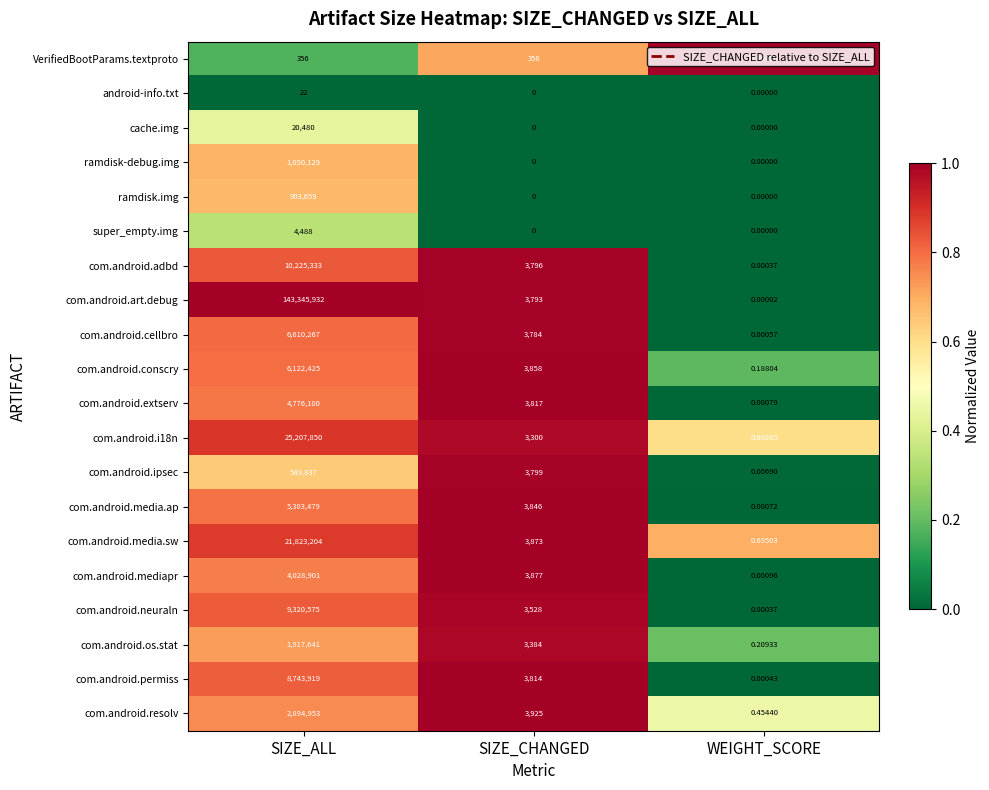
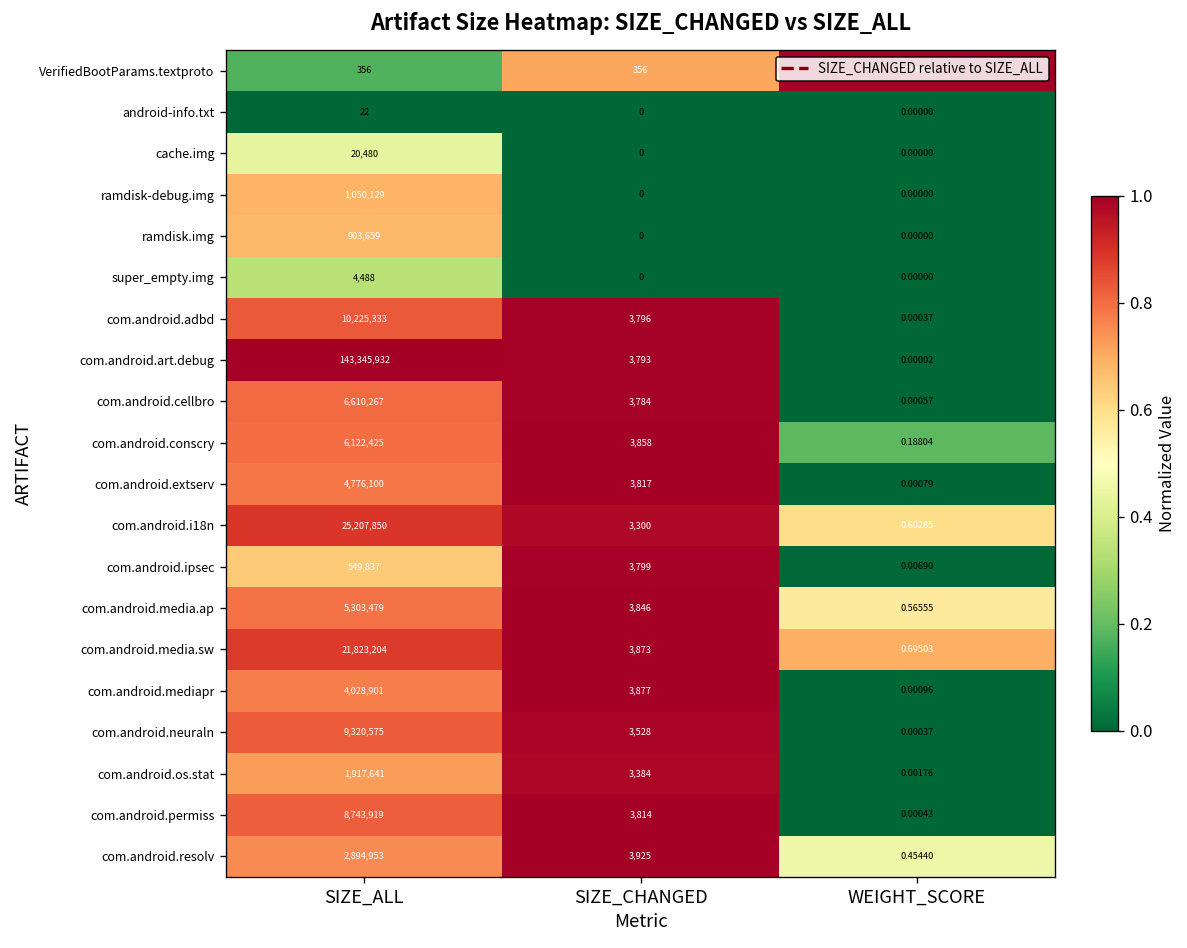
  {
    "VerifiedBootParams.textproto": {
      "SIZE_ALL": "356",
      "SIZE_CHANGED": "356"
    },
    "android-info.txt": {
      "SIZE_ALL": "22",
      "SIZE_CHANGED": "0",
      "WEIGHT_SCORE": "0.00000"
    },
    "cache.img": {
      "SIZE_ALL": "20,480",
      "SIZE_CHANGED": "0",
      "WEIGHT_SCORE": "0.00000"
    },
    "ramdisk-debug.img": {
      "SIZE_ALL": "1,050,129",
      "SIZE_CHANGED": "0",
      "WEIGHT_SCORE": "0.00000"
    },
    "ramdisk.img": {
      "SIZE_ALL": "903,659",
      "SIZE_CHANGED": "0",
      "WEIGHT_SCORE": "0.00000"
    },
    "super_empty.img": {
      "SIZE_ALL": "4,488",
      "SIZE_CHANGED": "0",
      "WEIGHT_SCORE": "0.00000"
    },
    "com.android.adbd": {
      "SIZE_ALL": "10,225,333",
      "SIZE_CHANGED": "3,796",
      "WEIGHT_SCORE": "0.00037"
    },
    "com.android.art.debug": {
      "SIZE_ALL": "143,345,932",
      "SIZE_CHANGED": "3,793",
      "WEIGHT_SCORE": "0.00002"
    },
    "com.android.cellbro": {
      "SIZE_ALL": "6,610,267",
      "SIZE_CHANGED": "3,784",
      "WEIGHT_SCORE": "0.00057"
    },
    "com.android.conscry": {
      "SIZE_ALL": "6,122,425",
      "SIZE_CHANGED": "3,858",
      "WEIGHT_SCORE": "0.18804"
    },
    "com.android.extserv": {
      "SIZE_ALL": "4,776,100",
      "SIZE_CHANGED": "3,817",
      "WEIGHT_SCORE": "0.00079"
    },
    "com.android.i18n": {
      "SIZE_ALL": "25,207,850",
      "SIZE_CHANGED": "3,300",
      "WEIGHT_SCORE": "0.60285"
    },
    "com.android.ipsec": {
      "SIZE_ALL": "549,837",
      "SIZE_CHANGED": "3,799",
      "WEIGHT_SCORE": "0.00690"
    },
    "com.android.media.ap": {
      "SIZE_ALL": "5,303,479",
      "SIZE_CHANGED": "3,846",
-     "WEIGHT_SCORE": "0.00072"
+     "WEIGHT_SCORE": "0.56555"
    },
    "com.android.media.sw": {
      "SIZE_ALL": "21,823,204",
      "SIZE_CHANGED": "3,873",
      "WEIGHT_SCORE": "0.69503"
    },
    "com.android.mediapr": {
      "SIZE_ALL": "4,028,901",
      "SIZE_CHANGED": "3,877",
      "WEIGHT_SCORE": "0.00096"
    },
    "com.android.neuraln": {
      "SIZE_ALL": "9,320,575",
      "SIZE_CHANGED": "3,528",
      "WEIGHT_SCORE": "0.00037"
    },
    "com.android.os.stat": {
      "SIZE_ALL": "1,917,641",
      "SIZE_CHANGED": "3,384",
-     "WEIGHT_SCORE": "0.20933"
+     "WEIGHT_SCORE": "0.00176"
    },
    "com.android.permiss": {
      "SIZE_ALL": "8,743,919",
      "SIZE_CHANGED": "3,814",
      "WEIGHT_SCORE": "0.00043"
    },
    "com.android.resolv": {
      "SIZE_ALL": "2,894,953",
      "SIZE_CHANGED": "3,925",
      "WEIGHT_SCORE": "0.45440"
    }
  }
